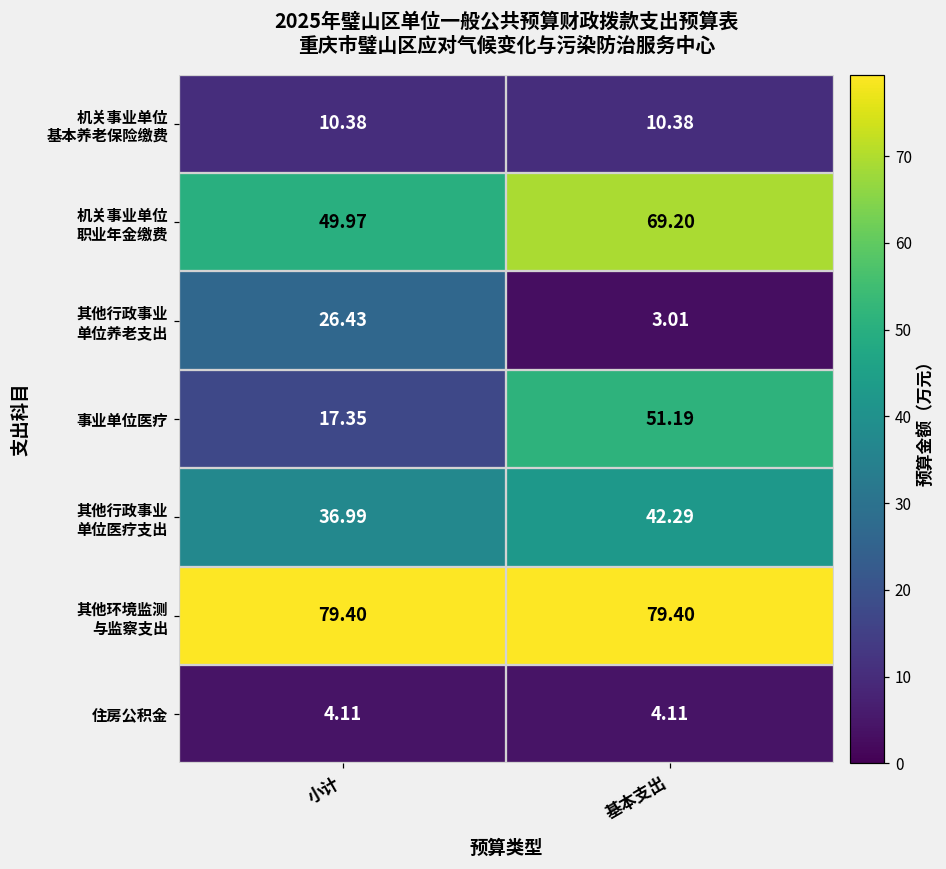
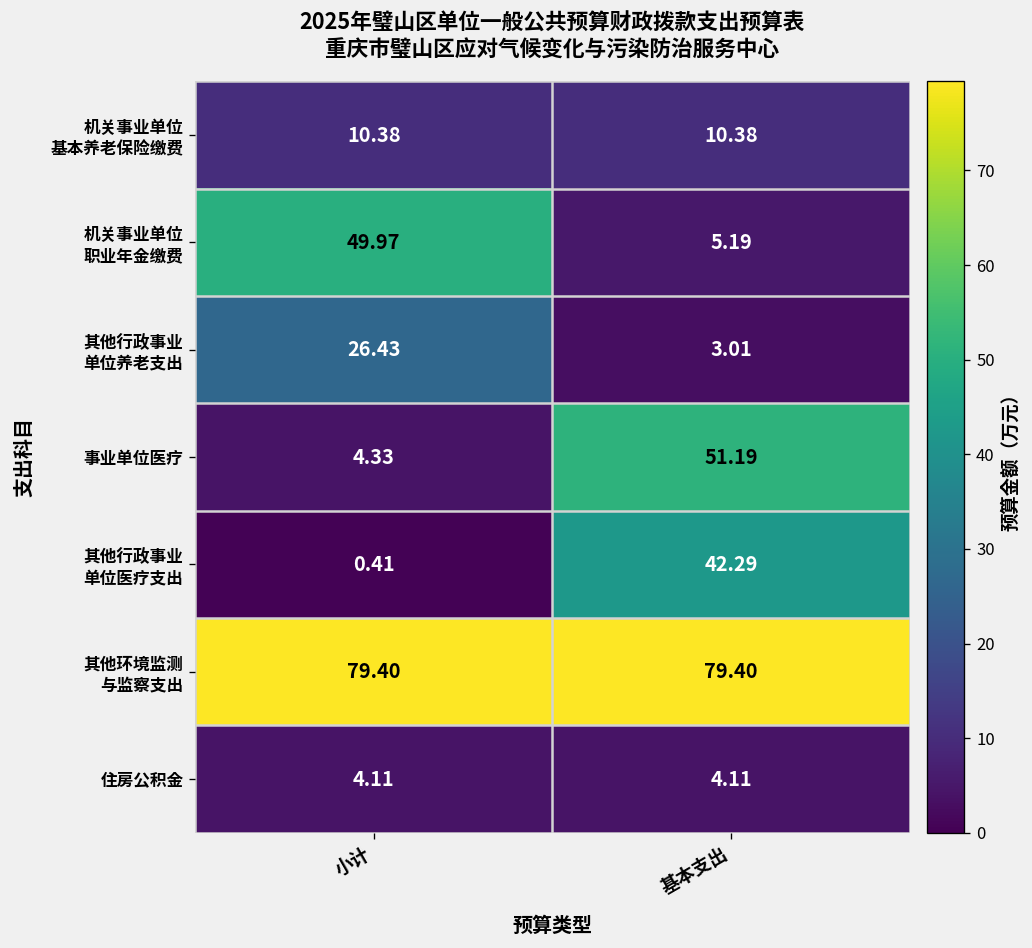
  {
    "机关事业单位 基本养老保险缴费": {
      "小计": 10.38,
      "基本支出": 10.38
    },
    "机关事业单位 职业年金缴费": {
      "小计": 49.97,
-     "基本支出": 69.20
+     "基本支出": 5.19
    },
    "其他行政事业 单位养老支出": {
      "小计": 26.43,
      "基本支出": 3.01
    },
    "事业单位医疗": {
-     "小计": 17.35,
+     "小计": 4.33,
      "基本支出": 51.19
    },
    "其他行政事业 单位医疗支出": {
-     "小计": 36.99,
+     "小计": 0.41,
      "基本支出": 42.29
    },
    "其他环境监测 与监察支出": {
      "小计": 79.40,
      "基本支出": 79.40
    },
    "住房公积金": {
      "小计": 4.11,
      "基本支出": 4.11
    }
  }
